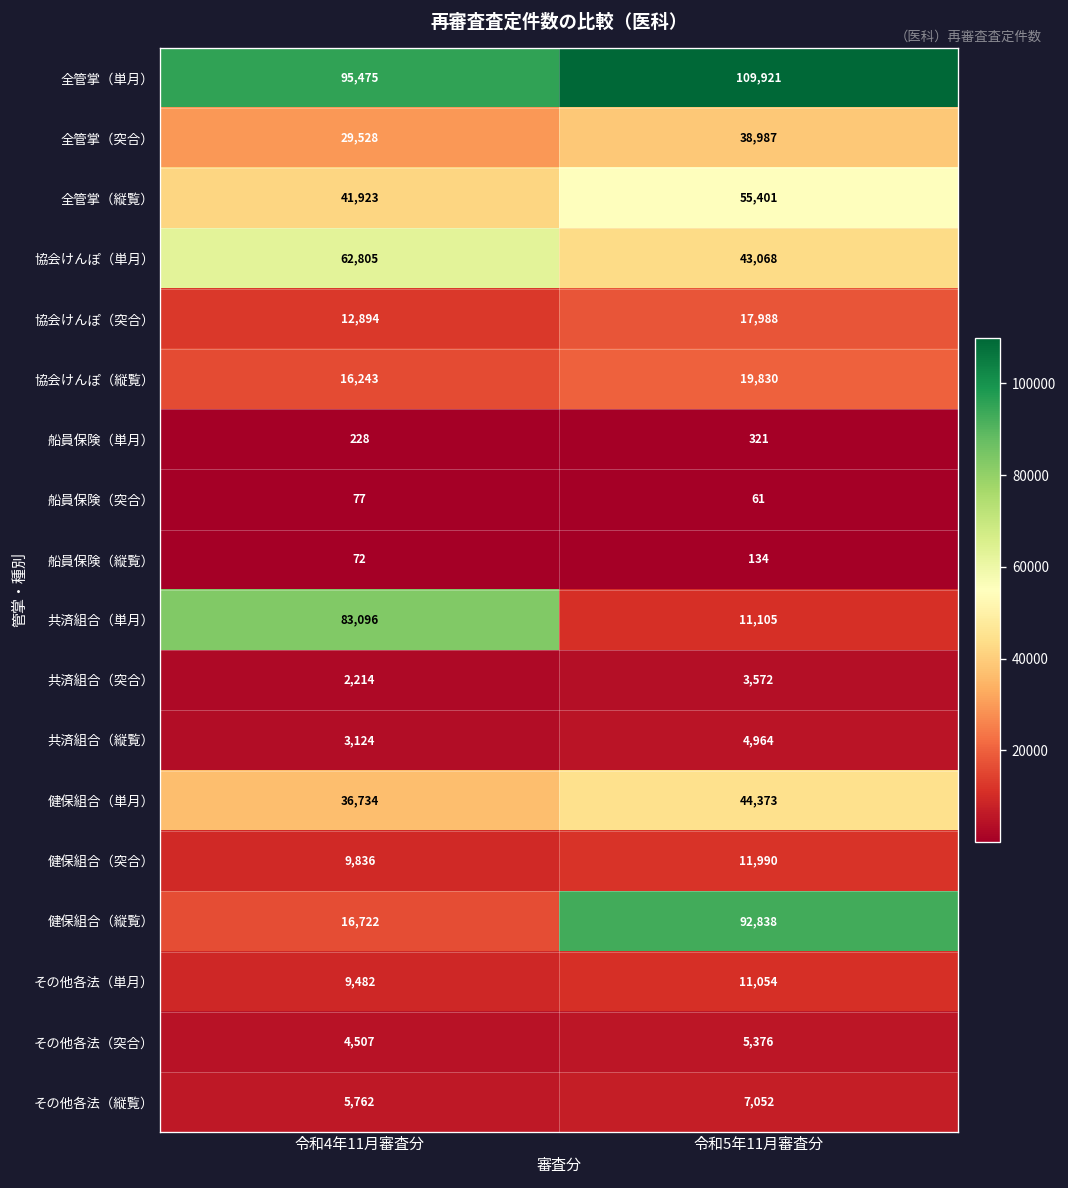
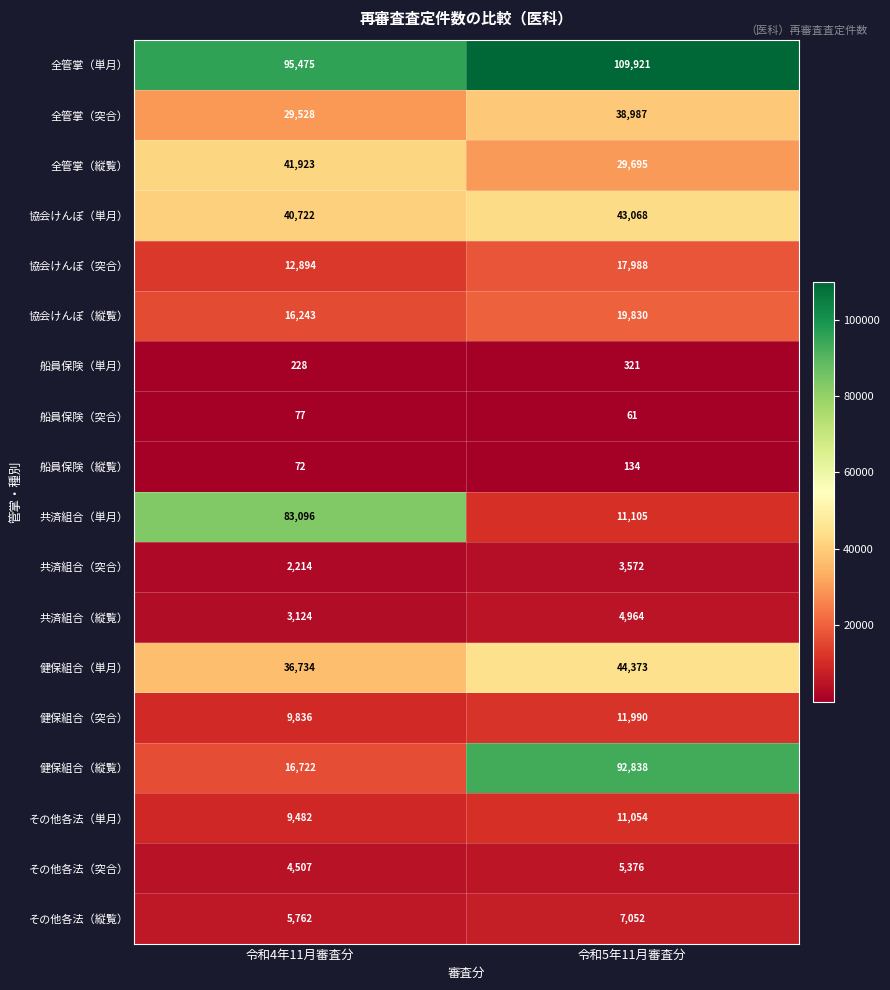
  {
    "全管掌（単月）": {
      "令和4年11月審査分": "95,475",
      "令和5年11月審査分": "109,921"
    },
    "全管掌（突合）": {
      "令和4年11月審査分": "29,528",
      "令和5年11月審査分": "38,987"
    },
    "全管掌（縦覧）": {
      "令和4年11月審査分": "41,923",
-     "令和5年11月審査分": "55,401"
+     "令和5年11月審査分": "29,695"
    },
    "協会けんぽ（単月）": {
-     "令和4年11月審査分": "62,805",
+     "令和4年11月審査分": "40,722",
      "令和5年11月審査分": "43,068"
    },
    "協会けんぽ（突合）": {
      "令和4年11月審査分": "12,894",
      "令和5年11月審査分": "17,988"
    },
    "協会けんぽ（縦覧）": {
      "令和4年11月審査分": "16,243",
      "令和5年11月審査分": "19,830"
    },
    "船員保険（単月）": {
      "令和4年11月審査分": "228",
      "令和5年11月審査分": "321"
    },
    "船員保険（突合）": {
      "令和4年11月審査分": "77",
      "令和5年11月審査分": "61"
    },
    "船員保険（縦覧）": {
      "令和4年11月審査分": "72",
      "令和5年11月審査分": "134"
    },
    "共済組合（単月）": {
      "令和4年11月審査分": "83,096",
      "令和5年11月審査分": "11,105"
    },
    "共済組合（突合）": {
      "令和4年11月審査分": "2,214",
      "令和5年11月審査分": "3,572"
    },
    "共済組合（縦覧）": {
      "令和4年11月審査分": "3,124",
      "令和5年11月審査分": "4,964"
    },
    "健保組合（単月）": {
      "令和4年11月審査分": "36,734",
      "令和5年11月審査分": "44,373"
    },
    "健保組合（突合）": {
      "令和4年11月審査分": "9,836",
      "令和5年11月審査分": "11,990"
    },
    "健保組合（縦覧）": {
      "令和4年11月審査分": "16,722",
      "令和5年11月審査分": "92,838"
    },
    "その他各法（単月）": {
      "令和4年11月審査分": "9,482",
      "令和5年11月審査分": "11,054"
    },
    "その他各法（突合）": {
      "令和4年11月審査分": "4,507",
      "令和5年11月審査分": "5,376"
    },
    "その他各法（縦覧）": {
      "令和4年11月審査分": "5,762",
      "令和5年11月審査分": "7,052"
    }
  }
